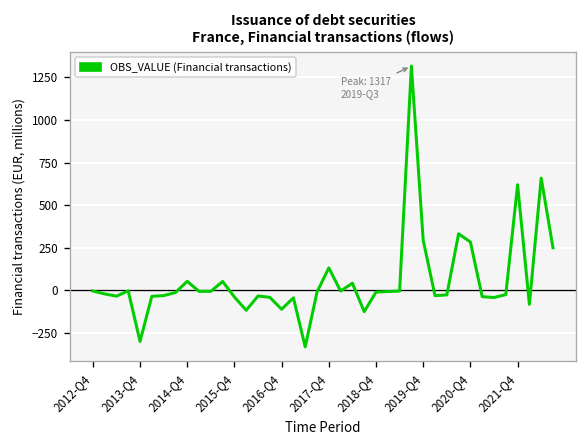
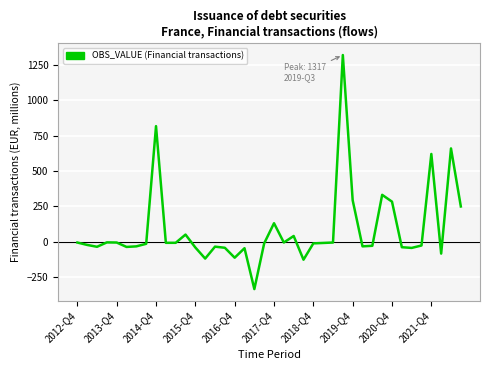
  {
    "2012-Q4": 0,
-   "2013-Q4": -300,
-   "2014-Q4": 50,
+   "2013-Q4": 0,
+   "2014-Q4": 820,
    "2015-Q4": -40,
    "2016-Q4": -110,
    "2017-Q4": 130,
    "2018-Q4": -10,
    "2019-Q4": 290,
    "2020-Q4": 280,
    "2021-Q4": 620
  }
